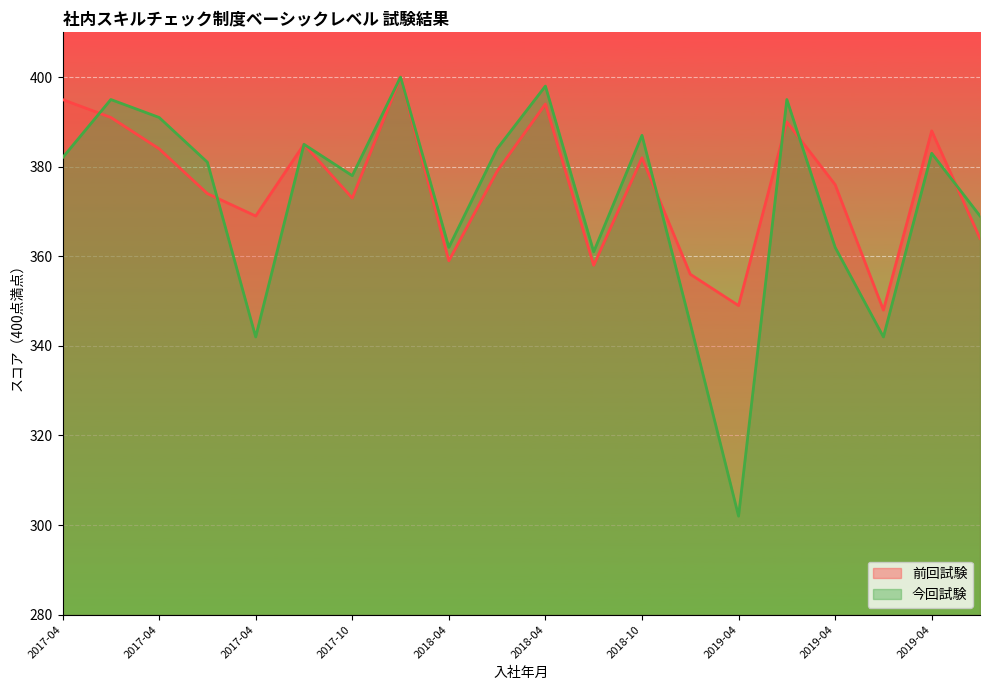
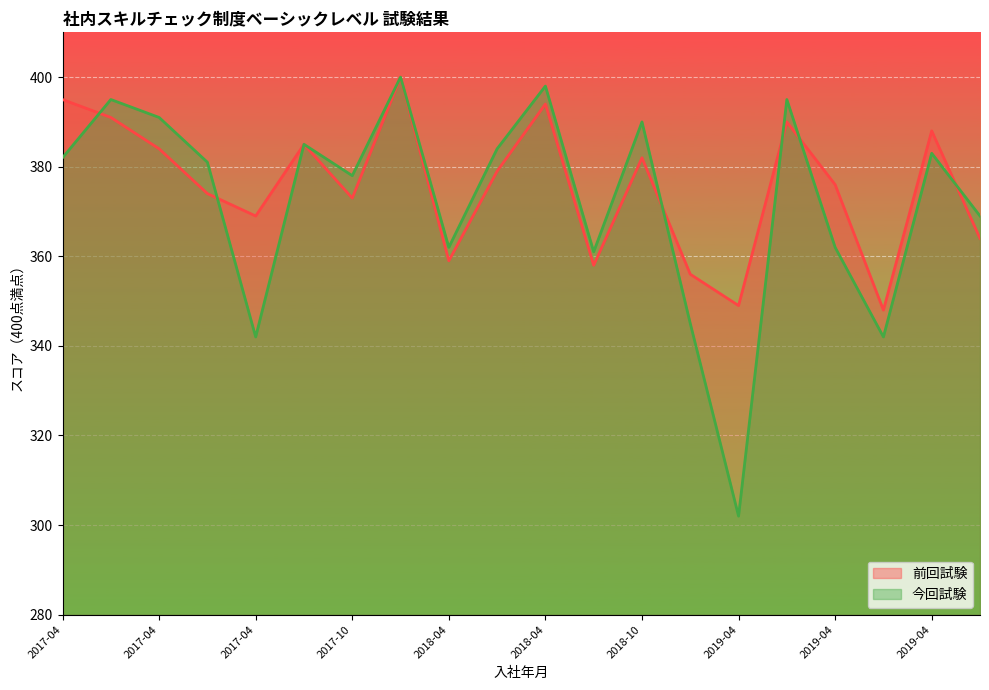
  {
    "前回試験": {
      "2017-10": 373,
      "2018-10": 382
    },
    "今回試験": {
      "2017-10": 378,
-     "2018-10": 387
+     "2018-10": 390
    }
  }
